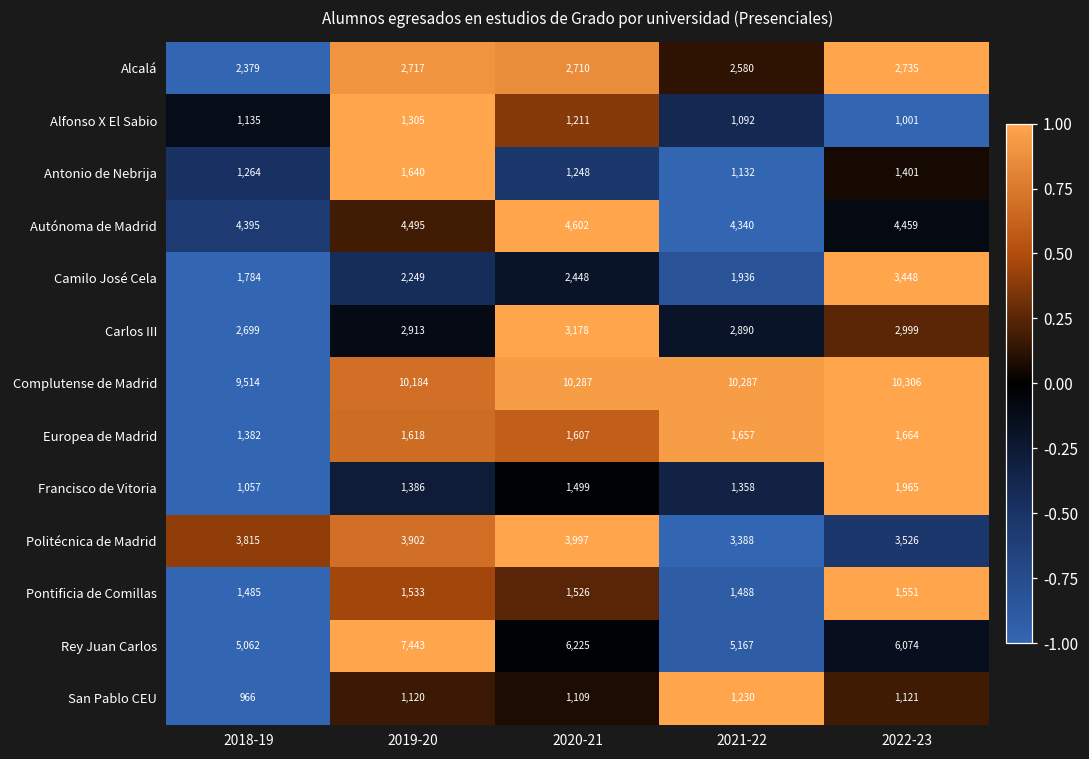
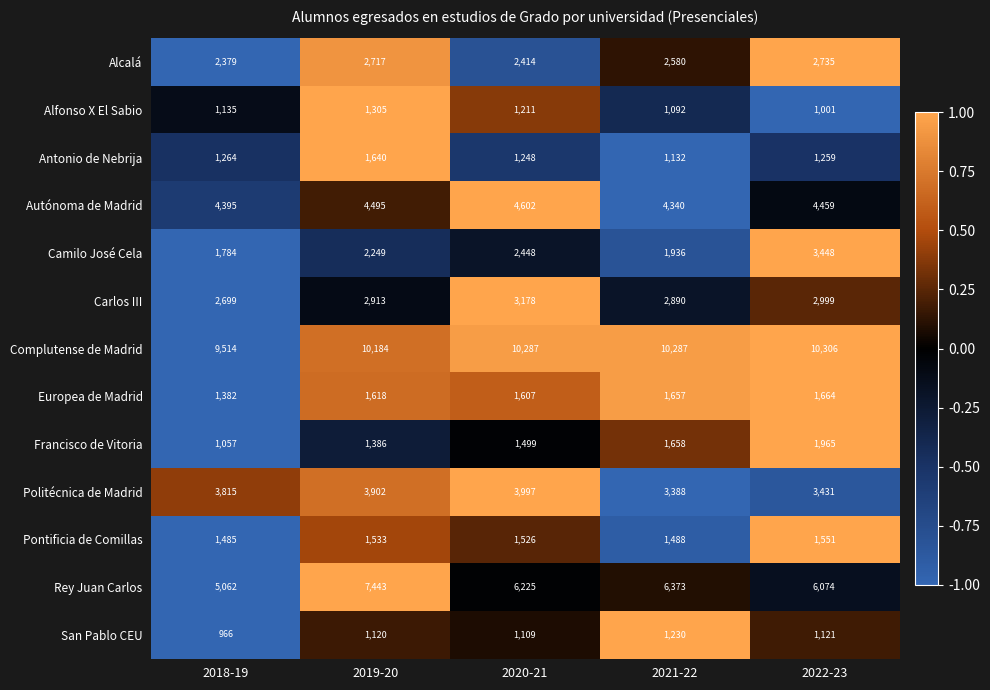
  {
    "Alcalá": {
      "2018-19": "2,379",
      "2019-20": "2,717",
-     "2020-21": "2,710",
+     "2020-21": "2,414",
      "2021-22": "2,580",
      "2022-23": "2,735"
    },
    "Alfonso X El Sabio": {
      "2018-19": "1,135",
      "2019-20": "1,305",
      "2020-21": "1,211",
      "2021-22": "1,092",
      "2022-23": "1,001"
    },
    "Antonio de Nebrija": {
      "2018-19": "1,264",
      "2019-20": "1,640",
      "2020-21": "1,248",
      "2021-22": "1,132",
-     "2022-23": "1,401"
+     "2022-23": "1,259"
    },
    "Autónoma de Madrid": {
      "2018-19": "4,395",
      "2019-20": "4,495",
      "2020-21": "4,602",
      "2021-22": "4,340",
      "2022-23": "4,459"
    },
    "Camilo José Cela": {
      "2018-19": "1,784",
      "2019-20": "2,249",
      "2020-21": "2,448",
      "2021-22": "1,936",
      "2022-23": "3,448"
    },
    "Carlos III": {
      "2018-19": "2,699",
      "2019-20": "2,913",
      "2020-21": "3,178",
      "2021-22": "2,890",
      "2022-23": "2,999"
    },
    "Complutense de Madrid": {
      "2018-19": "9,514",
      "2019-20": "10,184",
      "2020-21": "10,287",
      "2021-22": "10,287",
      "2022-23": "10,306"
    },
    "Europea de Madrid": {
      "2018-19": "1,382",
      "2019-20": "1,618",
      "2020-21": "1,607",
      "2021-22": "1,657",
      "2022-23": "1,664"
    },
    "Francisco de Vitoria": {
      "2018-19": "1,057",
      "2019-20": "1,386",
      "2020-21": "1,499",
-     "2021-22": "1,358",
+     "2021-22": "1,658",
      "2022-23": "1,965"
    },
    "Politécnica de Madrid": {
      "2018-19": "3,815",
      "2019-20": "3,902",
      "2020-21": "3,997",
      "2021-22": "3,388",
-     "2022-23": "3,526"
+     "2022-23": "3,431"
    },
    "Pontificia de Comillas": {
      "2018-19": "1,485",
      "2019-20": "1,533",
      "2020-21": "1,526",
      "2021-22": "1,488",
      "2022-23": "1,551"
    },
    "Rey Juan Carlos": {
      "2018-19": "5,062",
      "2019-20": "7,443",
      "2020-21": "6,225",
-     "2021-22": "5,167",
+     "2021-22": "6,373",
      "2022-23": "6,074"
    },
    "San Pablo CEU": {
      "2018-19": "966",
      "2019-20": "1,120",
      "2020-21": "1,109",
      "2021-22": "1,230",
      "2022-23": "1,121"
    }
  }
